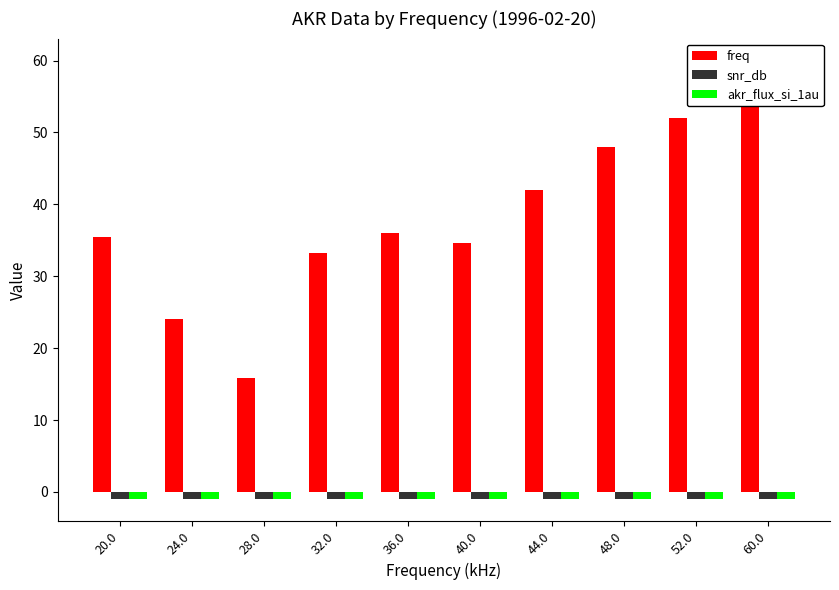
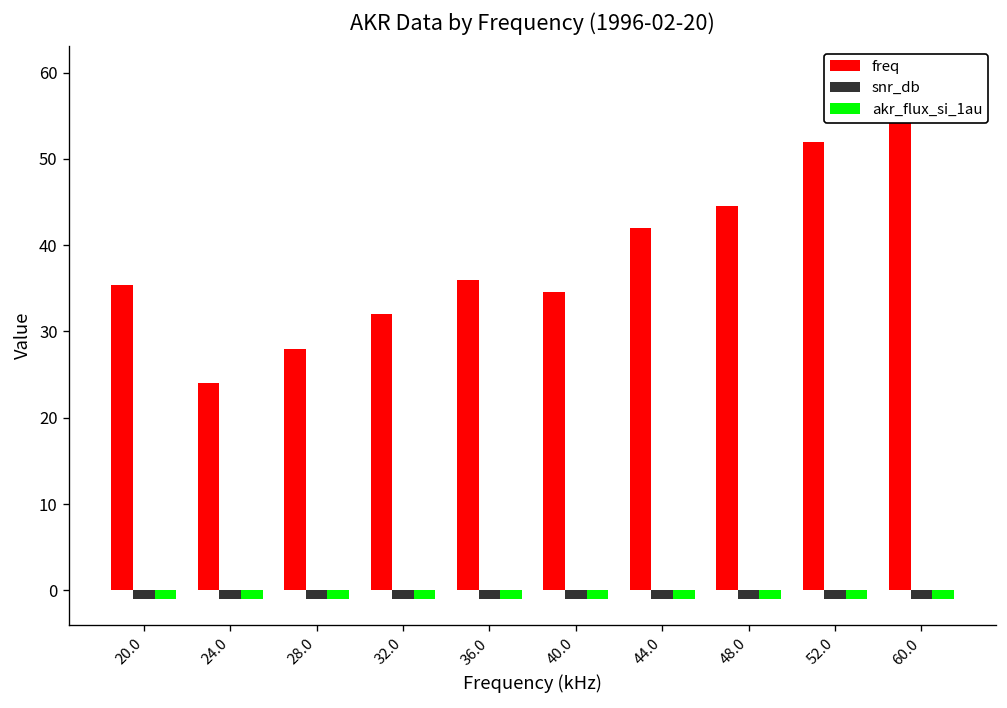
  {
    "freq": {
      "20.0": 35,
      "24.0": 24,
-     "28.0": 16,
-     "32.0": 33,
+     "28.0": 28,
+     "32.0": 32,
      "36.0": 36,
      "40.0": 35,
      "44.0": 42,
-     "48.0": 48,
+     "48.0": 45,
      "52.0": 52
    },
    "snr_db": {
      "20.0": -1,
      "24.0": -1,
      "28.0": -1,
      "32.0": -1,
      "36.0": -1,
      "40.0": -1,
      "44.0": -1,
      "48.0": -1,
      "52.0": -1,
      "60.0": -1
    },
    "akr_flux_si_1au": {
      "20.0": -1,
      "24.0": -1,
      "28.0": -1,
      "32.0": -1,
      "36.0": -1,
      "40.0": -1,
      "44.0": -1,
      "48.0": -1,
      "52.0": -1,
      "60.0": -1
    }
  }
